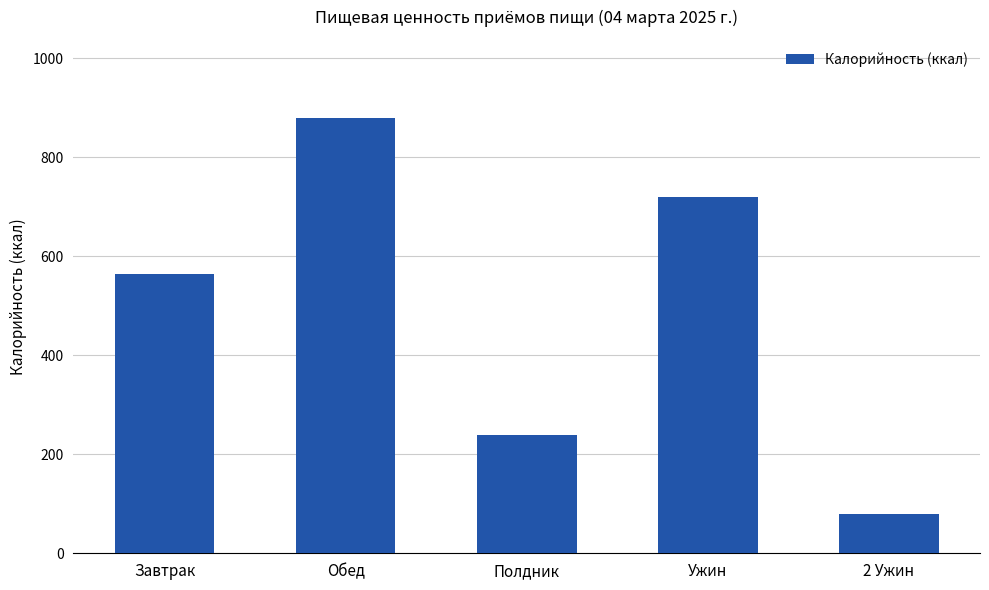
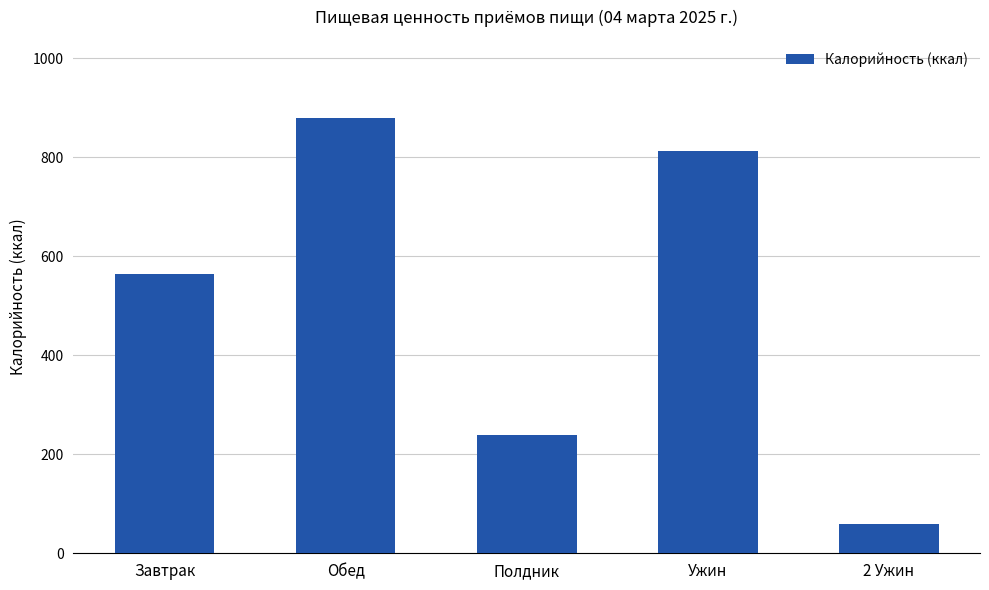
  {
    "Завтрак": 560,
    "Обед": 880,
    "Полдник": 240,
-   "Ужин": 720,
-   "2 Ужин": 80
+   "Ужин": 810,
+   "2 Ужин": 60
  }
